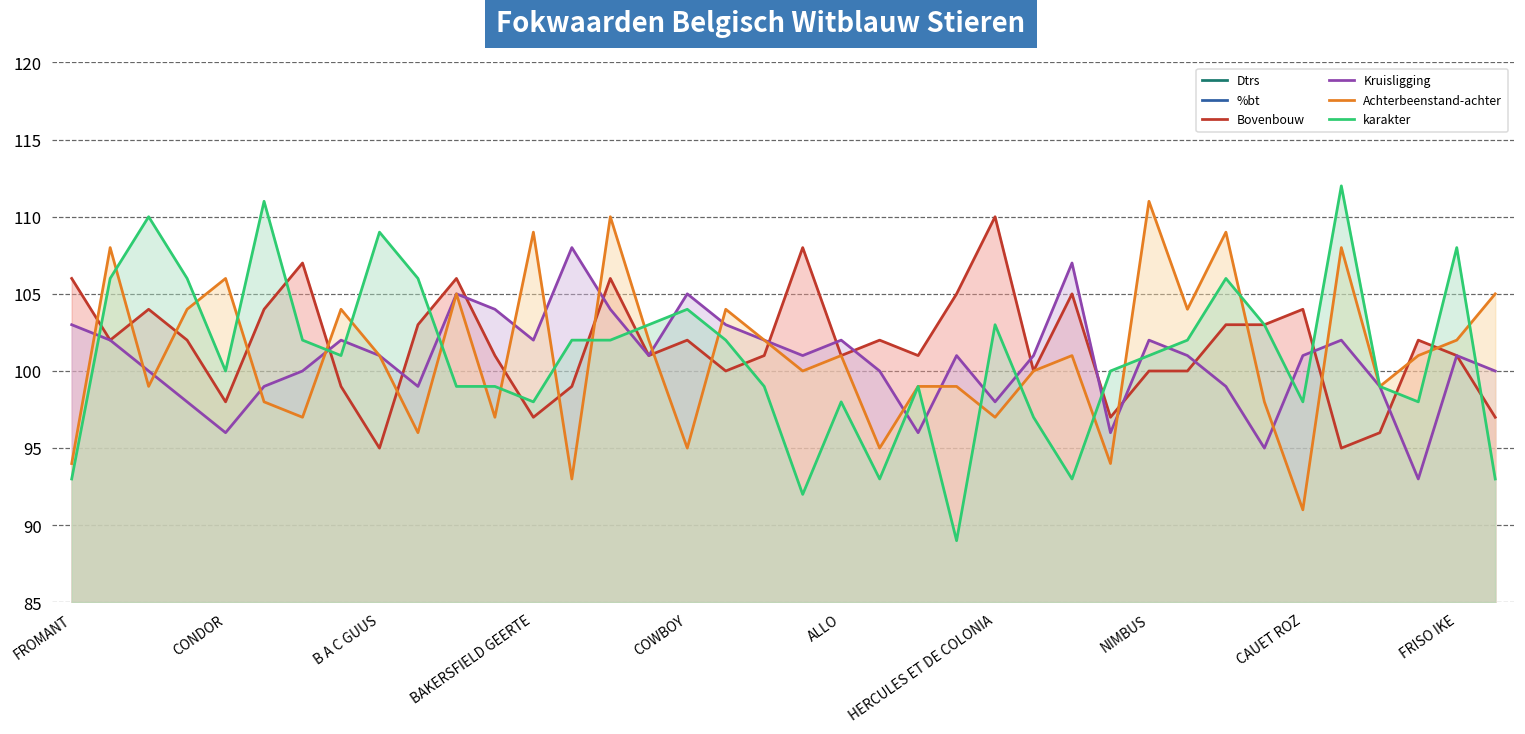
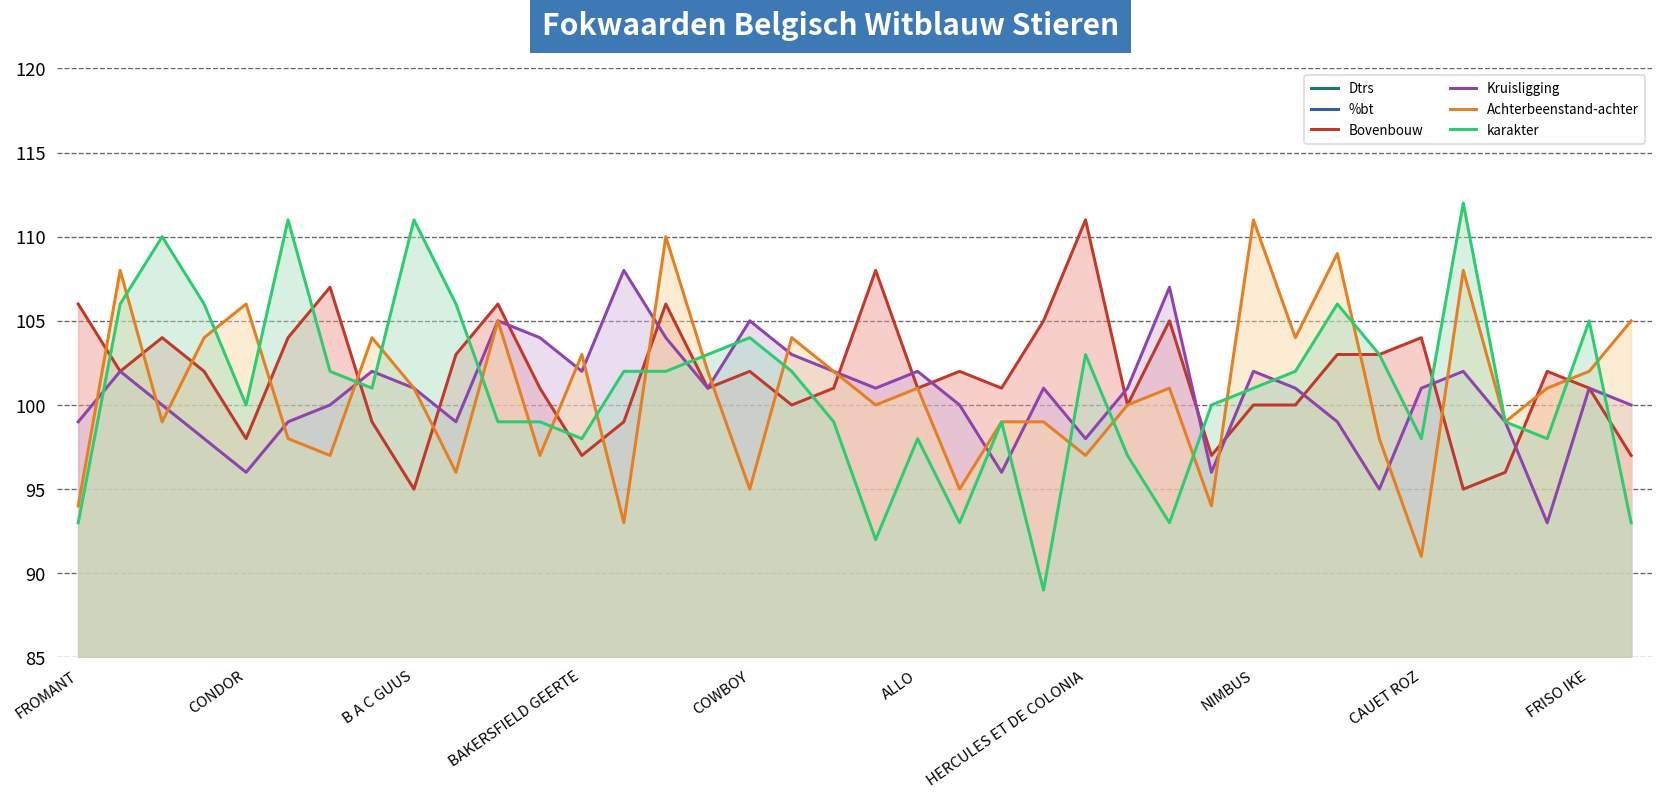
  {
    "Bovenbouw": {
      "FROMANT": 106,
      "CONDOR": 98,
      "B A C GUUS": 95,
      "BAKERSFIELD GEERTE": 97,
      "COWBOY": 102,
-     "HERCULES ET DE COLONIA": 110,
+     "HERCULES ET DE COLONIA": 111,
      "NIMBUS": 100,
      "CAUET ROZ": 104
    },
    "Kruisligging": {
-     "FROMANT": 103,
+     "FROMANT": 99,
      "CONDOR": 96,
      "BAKERSFIELD GEERTE": 102,
      "COWBOY": 105,
      "ALLO": 102,
      "HERCULES ET DE COLONIA": 98,
      "NIMBUS": 102,
      "CAUET ROZ": 101
    },
    "Achterbeenstand-achter": {
      "FROMANT": 94,
      "CONDOR": 106,
-     "BAKERSFIELD GEERTE": 109,
+     "BAKERSFIELD GEERTE": 103,
      "COWBOY": 95,
      "HERCULES ET DE COLONIA": 97,
      "NIMBUS": 111,
      "CAUET ROZ": 91,
      "FRISO IKE": 102
    },
    "karakter": {
      "FROMANT": 93,
      "CONDOR": 100,
-     "B A C GUUS": 109,
+     "B A C GUUS": 111,
      "BAKERSFIELD GEERTE": 98,
      "COWBOY": 104,
      "ALLO": 98,
      "HERCULES ET DE COLONIA": 103,
      "NIMBUS": 101,
      "CAUET ROZ": 98,
-     "FRISO IKE": 108
+     "FRISO IKE": 105
    }
  }
